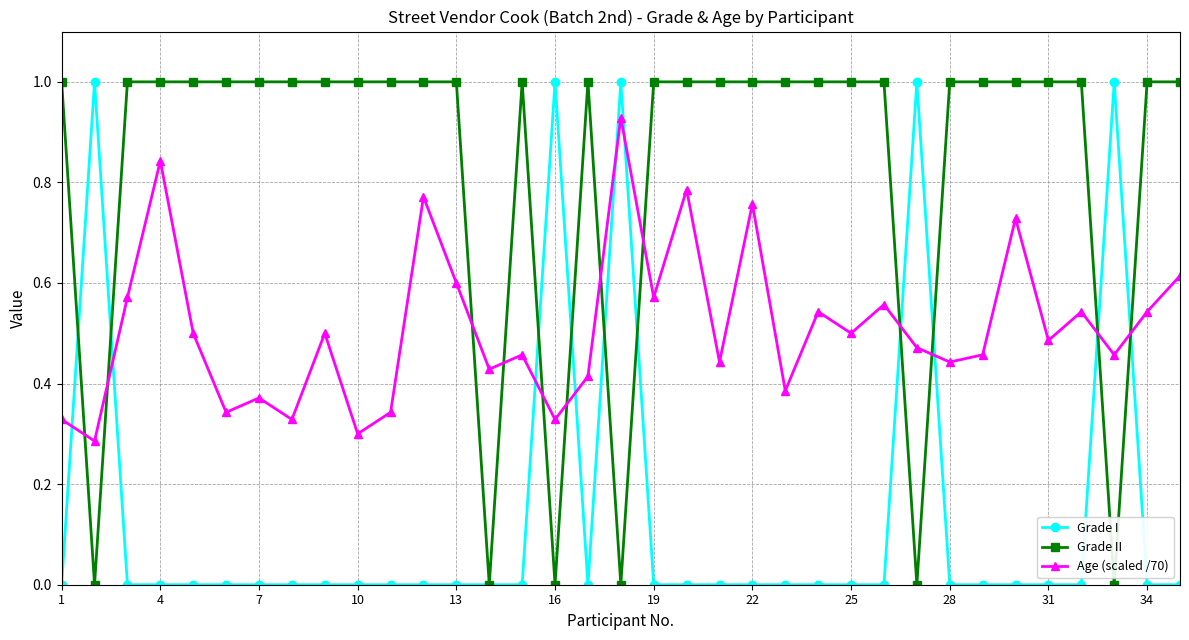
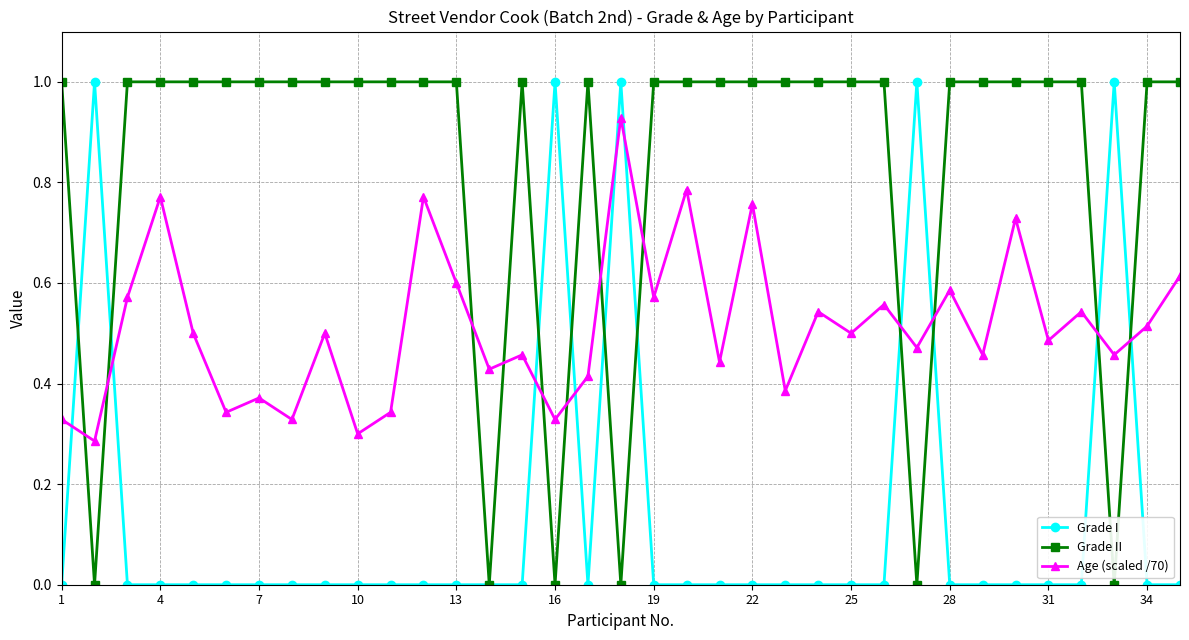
  {
    "Grade I": {
      "1": 0.00,
      "4": 0.00,
      "7": 0.00,
      "10": 0.00,
      "13": 0.00,
      "16": 1.00,
      "19": 0.00,
      "22": 0.00,
      "25": 0.00,
      "28": 0.00,
      "31": 0.00,
      "34": 0.00
    },
    "Grade II": {
      "1": 1.00,
      "4": 1.00,
      "7": 1.00,
      "10": 1.00,
      "13": 1.00,
      "16": 0.00,
      "19": 1.00,
      "22": 1.00,
      "25": 1.00,
      "28": 1.00,
      "31": 1.00,
      "34": 1.00
    },
    "Age (scaled /70)": {
      "1": 0.33,
-     "4": 0.84,
+     "4": 0.77,
      "7": 0.37,
      "10": 0.30,
      "13": 0.60,
      "16": 0.33,
      "19": 0.57,
      "22": 0.76,
      "25": 0.50,
-     "28": 0.44,
+     "28": 0.59,
      "31": 0.49,
-     "34": 0.54
+     "34": 0.51
    }
  }
